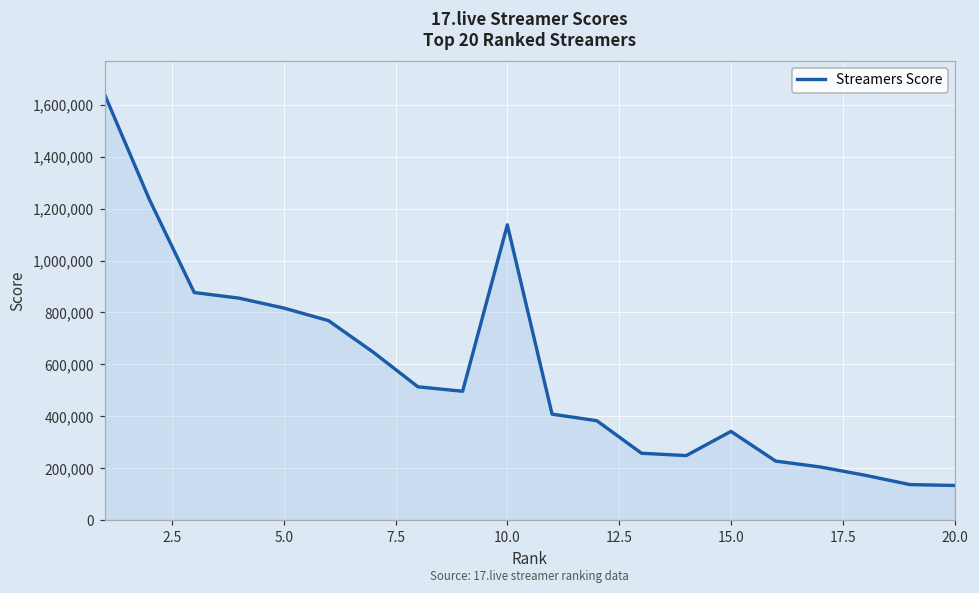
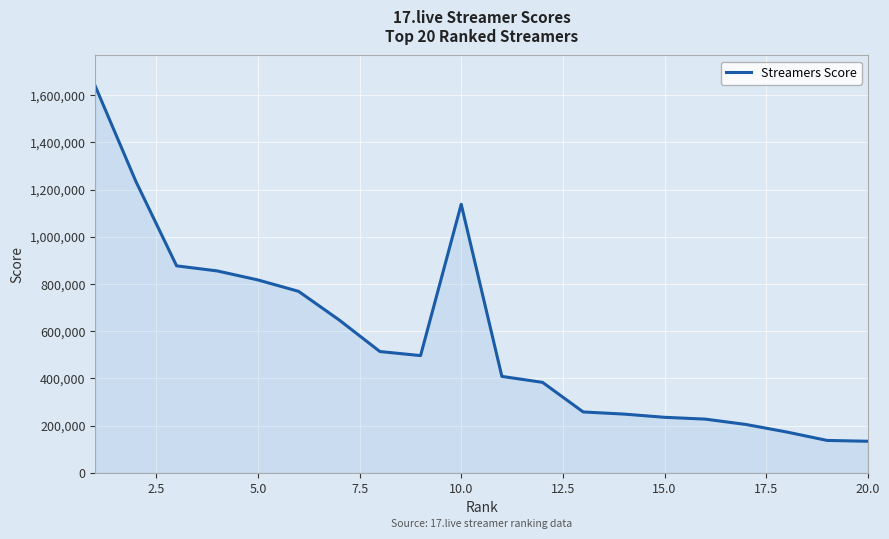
  {
    "5.0": "820,000",
    "10.0": "1,140,000",
-   "15.0": "340,000",
+   "15.0": "230,000",
    "20.0": "130,000"
  }
